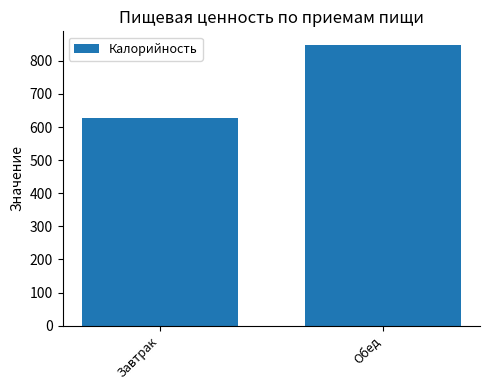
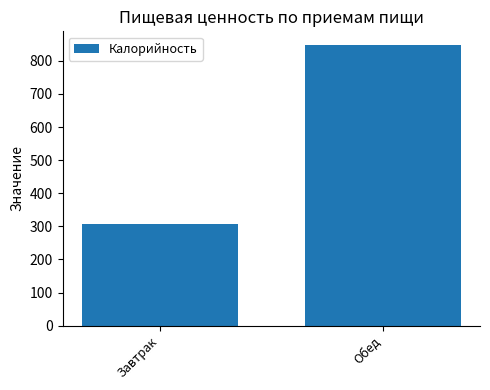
  {
-   "Завтрак": 630,
+   "Завтрак": 310,
    "Обед": 850
  }
